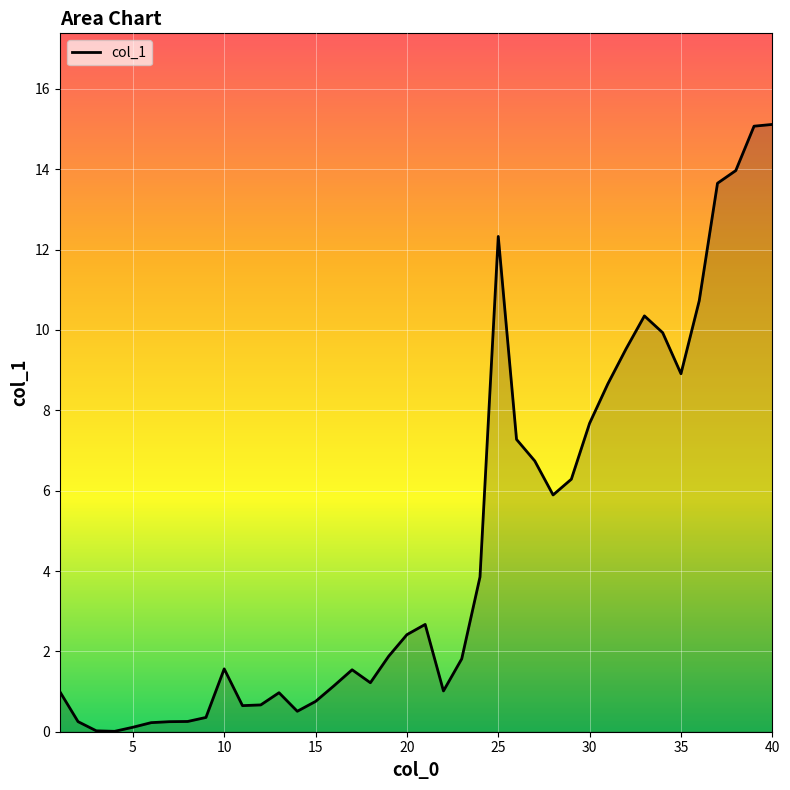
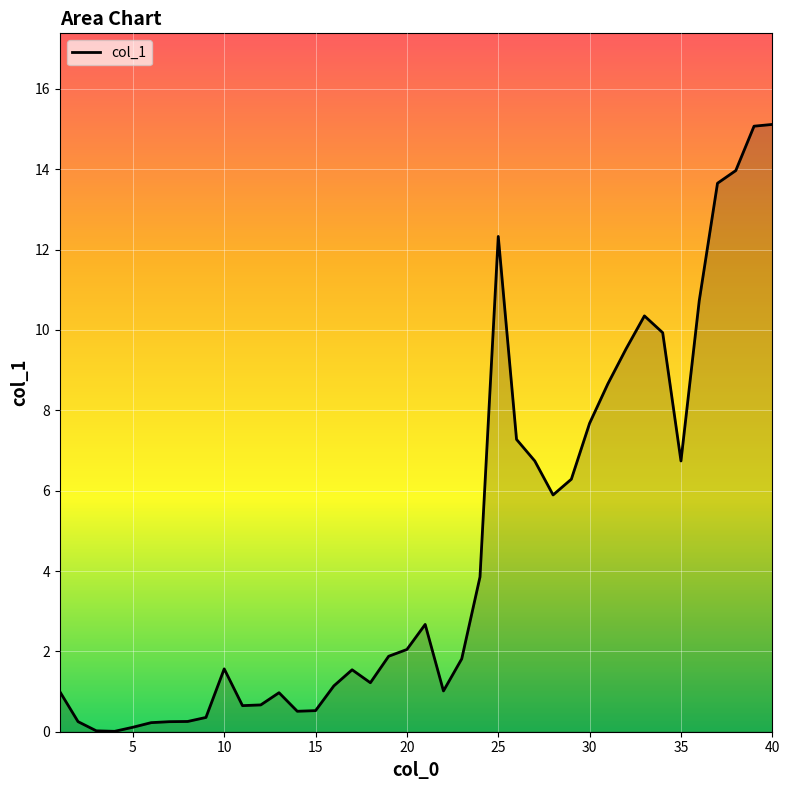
  {
    "5": 0.1,
    "10": 1.6,
-   "15": 0.8,
-   "20": 2.4,
+   "15": 0.5,
+   "20": 2.0,
    "25": 12.3,
    "30": 7.7,
-   "35": 8.9,
+   "35": 6.7,
    "40": 15.1
  }
